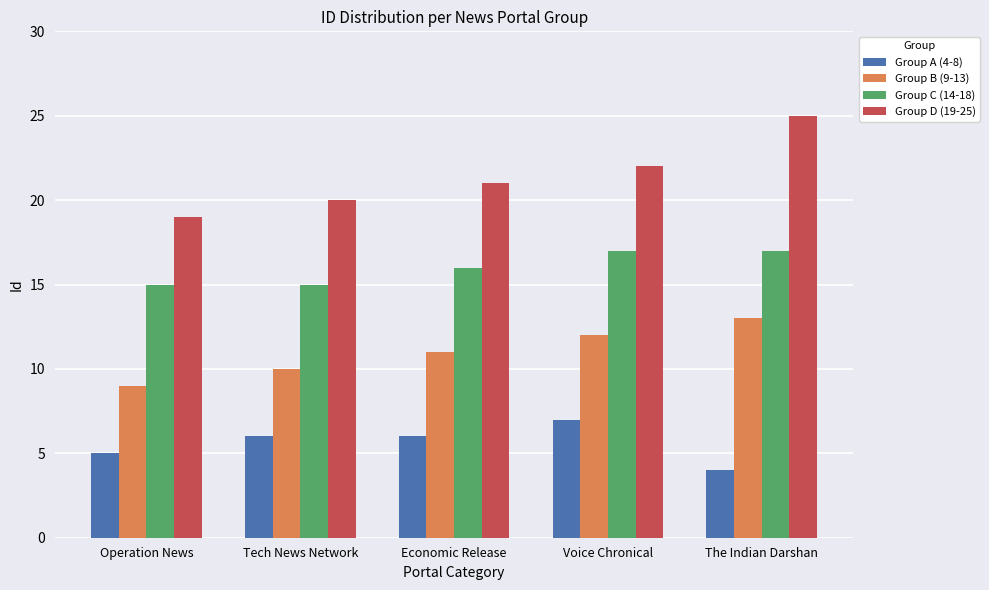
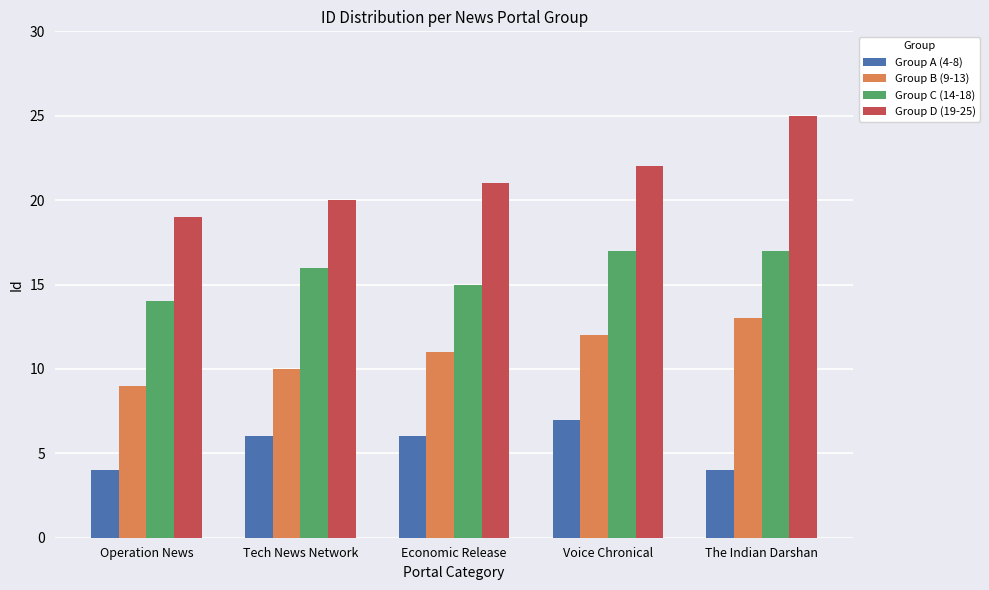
  {
    "Group A (4-8)": {
-     "Operation News": 5,
+     "Operation News": 4,
      "Tech News Network": 6,
      "Economic Release": 6,
      "Voice Chronical": 7,
      "The Indian Darshan": 4
    },
    "Group C (14-18)": {
-     "Operation News": 15,
-     "Tech News Network": 15,
-     "Economic Release": 16,
+     "Operation News": 14,
+     "Tech News Network": 16,
+     "Economic Release": 15,
      "Voice Chronical": 17,
      "The Indian Darshan": 17
    }
  }
